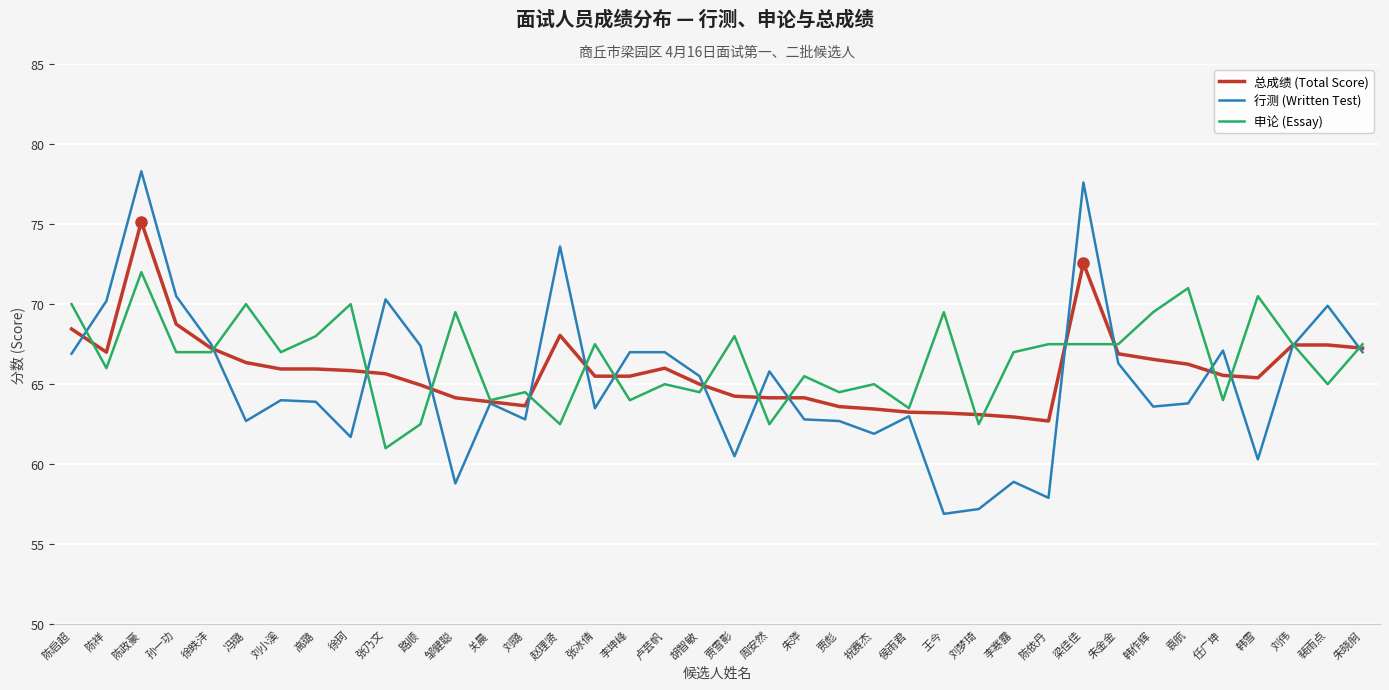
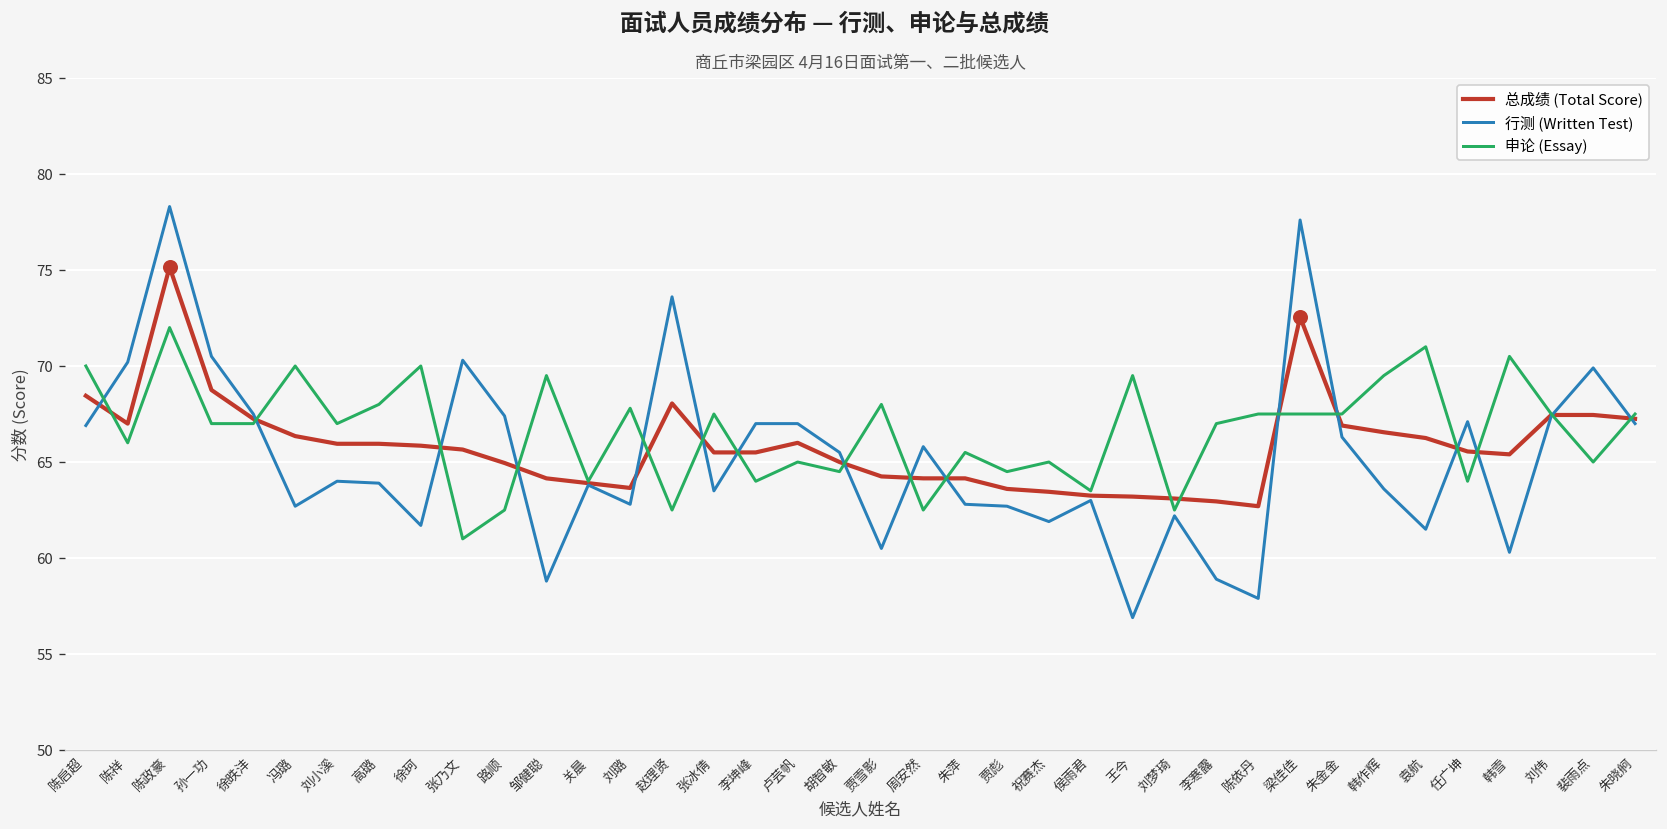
  {
    "行测 (Written Test)": {
      "陈启超": 66.9,
      "陈祥": 70.2,
      "陈政豪": 78.3,
      "孙一功": 70.5,
      "徐昳沣": 67.5,
      "冯璐": 62.7,
      "刘小溪": 64.0,
      "高璐": 63.9,
      "徐珂": 61.7,
      "张乃文": 70.3,
      "路顺": 67.4,
      "邹健聪": 58.8,
      "刘璐": 62.8,
      "赵理贤": 73.6,
      "张冰倩": 63.5,
      "李坤峰": 67.0,
      "卢芸帆": 67.0,
      "胡智敏": 65.5,
      "贾雪影": 60.5,
      "周安然": 65.8,
      "朱萍": 62.8,
      "贾彪": 62.7,
      "祝赛杰": 61.9,
      "侯雨君": 63.0,
      "王今": 56.9,
-     "刘梦琦": 57.2,
+     "刘梦琦": 62.2,
      "李寒露": 58.9,
      "陈依丹": 57.9,
      "梁佳佳": 77.6,
      "朱金金": 66.3,
      "韩作辉": 63.6,
-     "袁航": 63.8,
+     "袁航": 61.5,
      "任广坤": 67.1,
      "韩雪": 60.3,
      "裴雨点": 69.9,
      "朱晓舸": 67.0
    },
    "申论 (Essay)": {
      "陈启超": 70.0,
      "陈祥": 66.0,
      "陈政豪": 72.0,
      "孙一功": 67.0,
      "徐昳沣": 67.0,
      "冯璐": 70.0,
      "刘小溪": 67.0,
      "高璐": 68.0,
      "徐珂": 70.0,
      "张乃文": 61.0,
      "路顺": 62.5,
      "邹健聪": 69.5,
-     "刘璐": 64.5,
+     "刘璐": 67.8,
      "赵理贤": 62.5,
      "张冰倩": 67.5,
      "李坤峰": 64.0,
      "卢芸帆": 65.0,
      "胡智敏": 64.5,
      "贾雪影": 68.0,
      "周安然": 62.5,
      "朱萍": 65.5,
      "贾彪": 64.5,
      "祝赛杰": 65.0,
      "侯雨君": 63.5,
      "王今": 69.5,
      "刘梦琦": 62.5,
      "李寒露": 67.0,
      "陈依丹": 67.5,
      "梁佳佳": 67.5,
      "朱金金": 67.5,
      "韩作辉": 69.5,
      "袁航": 71.0,
      "任广坤": 64.0,
      "韩雪": 70.5,
      "裴雨点": 65.0,
      "朱晓舸": 67.5
    }
  }
